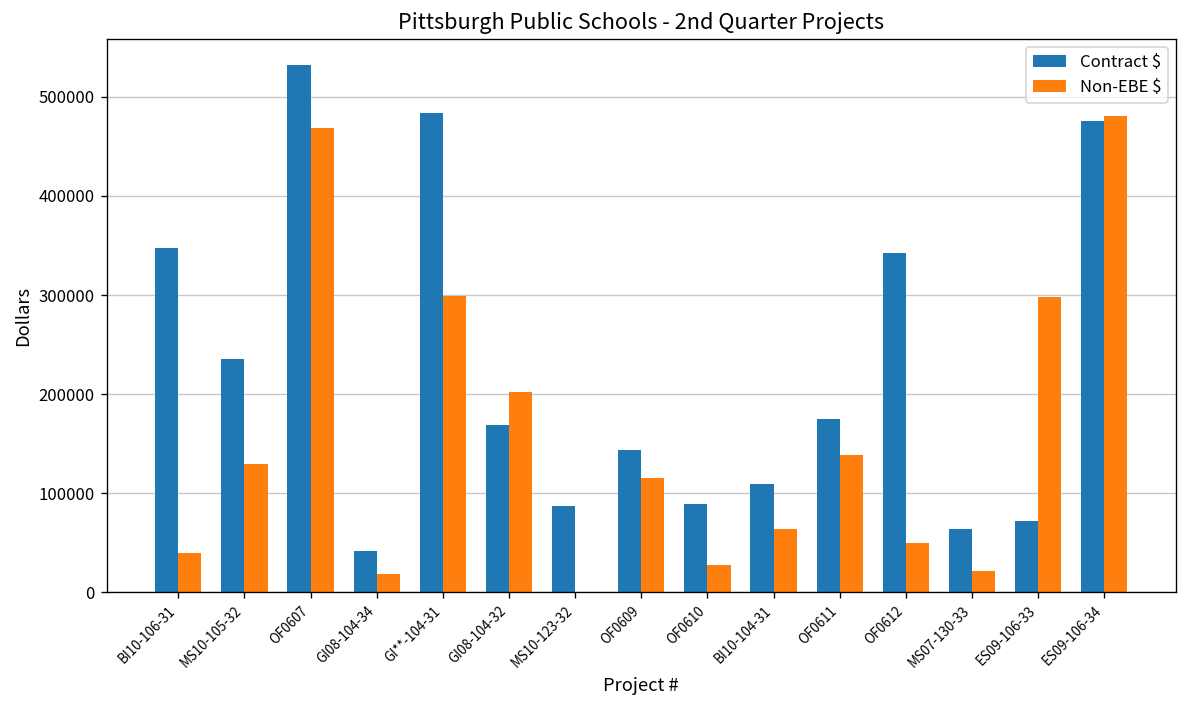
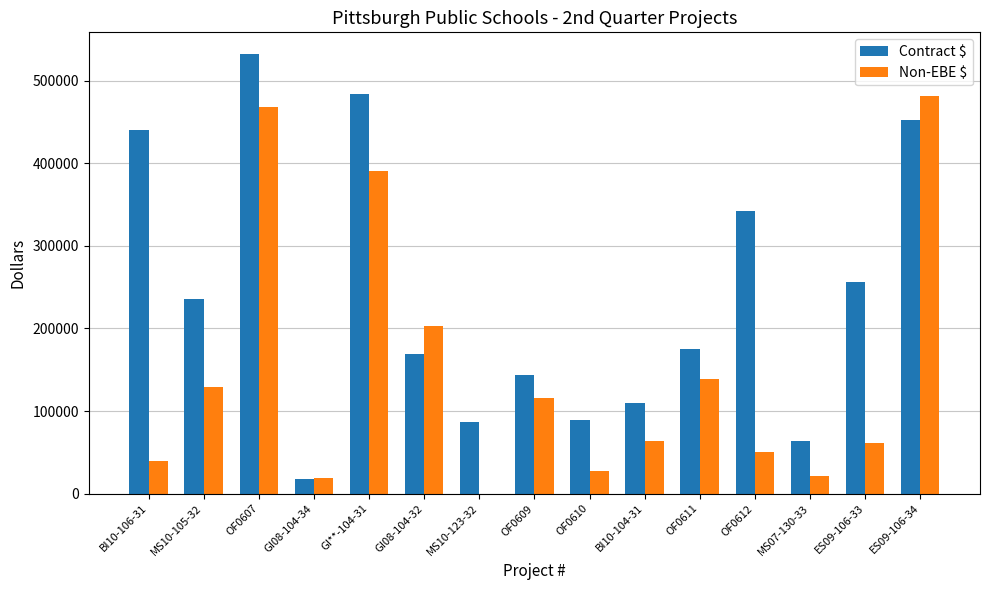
  {
    "Contract $": {
-     "BI10-106-31": 350000,
+     "BI10-106-31": 440000,
      "MS10-105-32": 240000,
      "OF0607": 530000,
-     "GI08-104-34": 40000,
+     "GI08-104-34": 20000,
      "GI**-104-31": 480000,
      "GI08-104-32": 170000,
      "MS10-123-32": 90000,
      "OF0609": 140000,
      "OF0610": 90000,
      "BI10-104-31": 110000,
      "OF0611": 170000,
      "OF0612": 340000,
      "MS07-130-33": 60000,
-     "ES09-106-33": 70000,
-     "ES09-106-34": 480000
+     "ES09-106-33": 260000,
+     "ES09-106-34": 450000
    },
    "Non-EBE $": {
      "BI10-106-31": 40000,
      "MS10-105-32": 130000,
      "OF0607": 470000,
      "GI08-104-34": 20000,
-     "GI**-104-31": 300000,
+     "GI**-104-31": 390000,
      "GI08-104-32": 200000,
      "MS10-123-32": 0,
      "OF0609": 120000,
      "OF0610": 30000,
      "BI10-104-31": 60000,
      "OF0611": 140000,
      "OF0612": 50000,
      "MS07-130-33": 20000,
-     "ES09-106-33": 300000,
+     "ES09-106-33": 60000,
      "ES09-106-34": 480000
    }
  }
